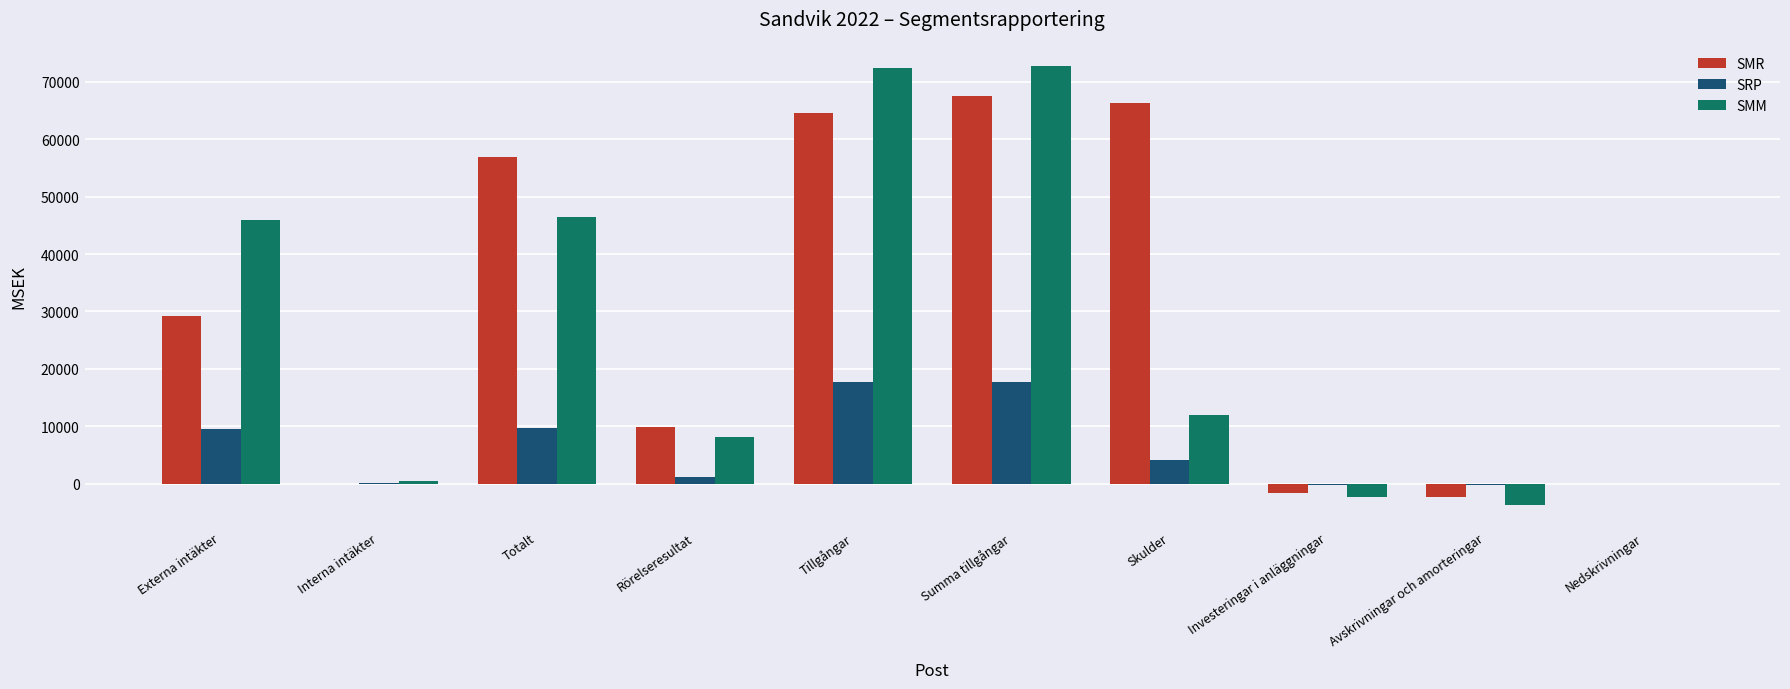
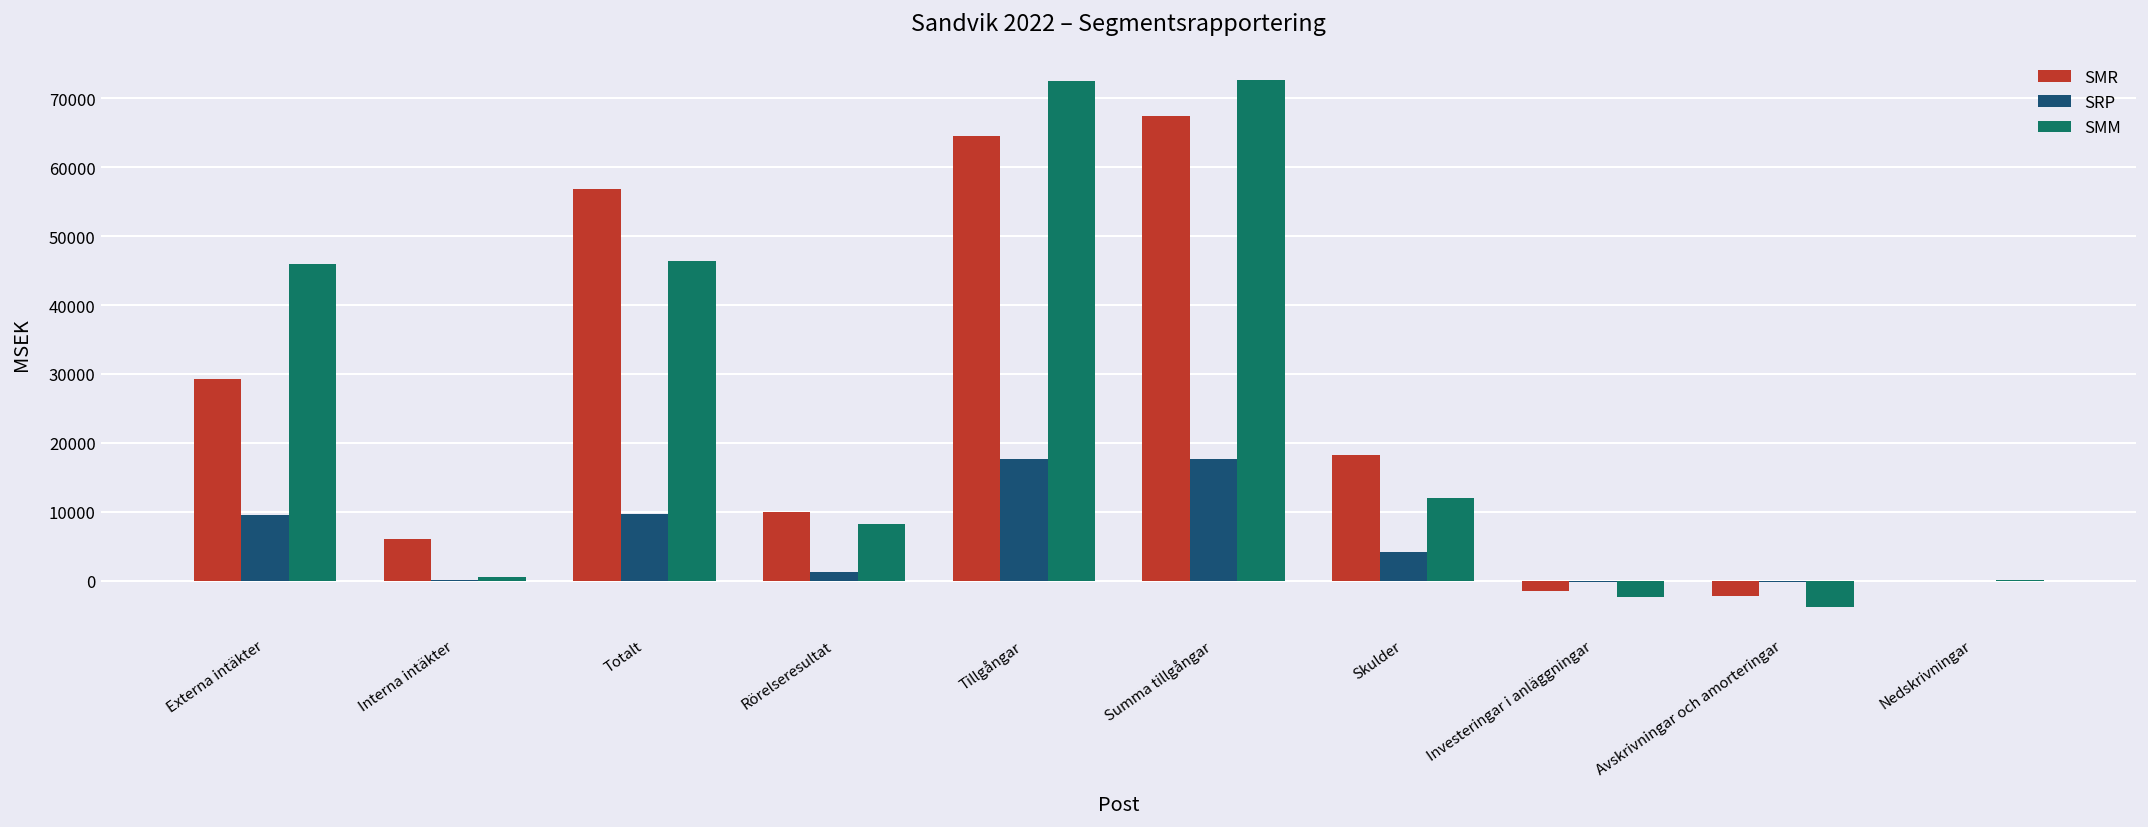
  {
    "SMR": {
      "Externa intäkter": 29000,
-     "Interna intäkter": 0,
+     "Interna intäkter": 6000,
      "Totalt": 57000,
      "Rörelseresultat": 10000,
      "Tillgångar": 65000,
      "Summa tillgångar": 67000,
-     "Skulder": 66000,
+     "Skulder": 18000,
      "Investeringar i anläggningar": -2000,
      "Avskrivningar och amorteringar": -2000
    }
  }
